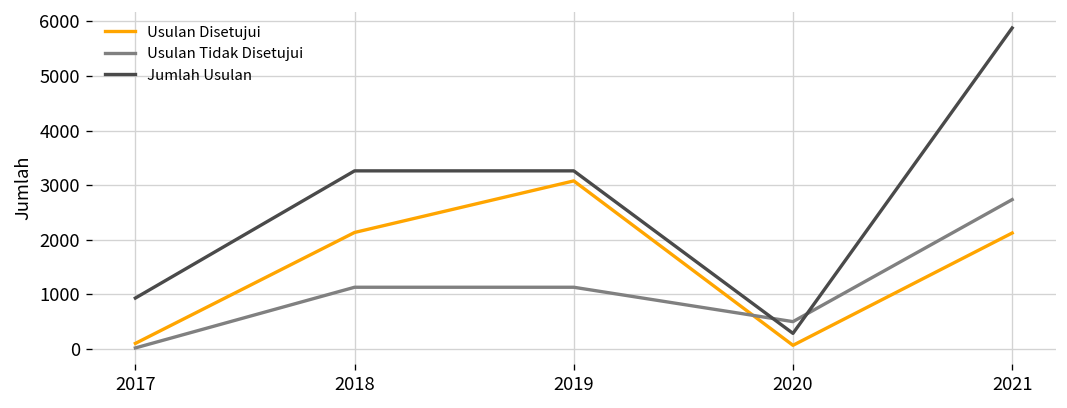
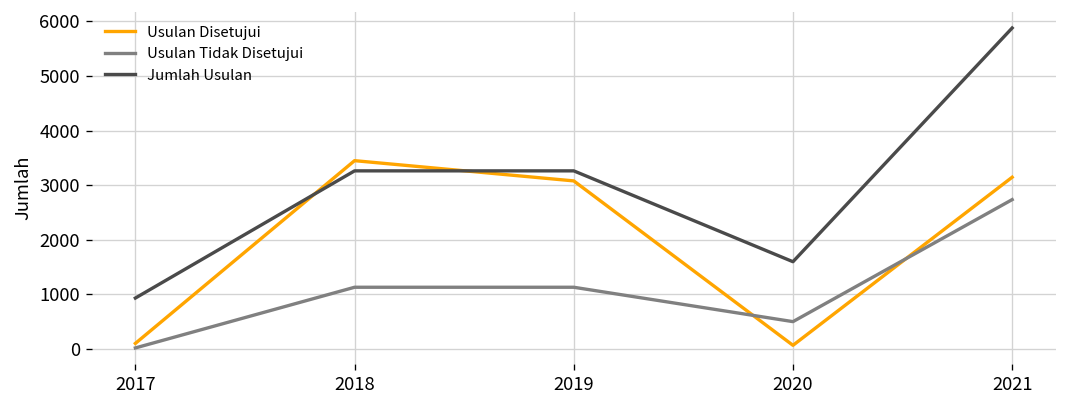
  {
    "Usulan Disetujui": {
      "2017": 100,
-     "2018": 2100,
+     "2018": 3400,
      "2019": 3100,
      "2020": 100,
-     "2021": 2100
+     "2021": 3100
    },
    "Usulan Tidak Disetujui": {
      "2017": 0,
      "2018": 1100,
      "2019": 1100,
      "2020": 500,
      "2021": 2700
    },
    "Jumlah Usulan": {
      "2017": 900,
      "2018": 3300,
      "2019": 3300,
-     "2020": 300,
+     "2020": 1600,
      "2021": 5900
    }
  }
